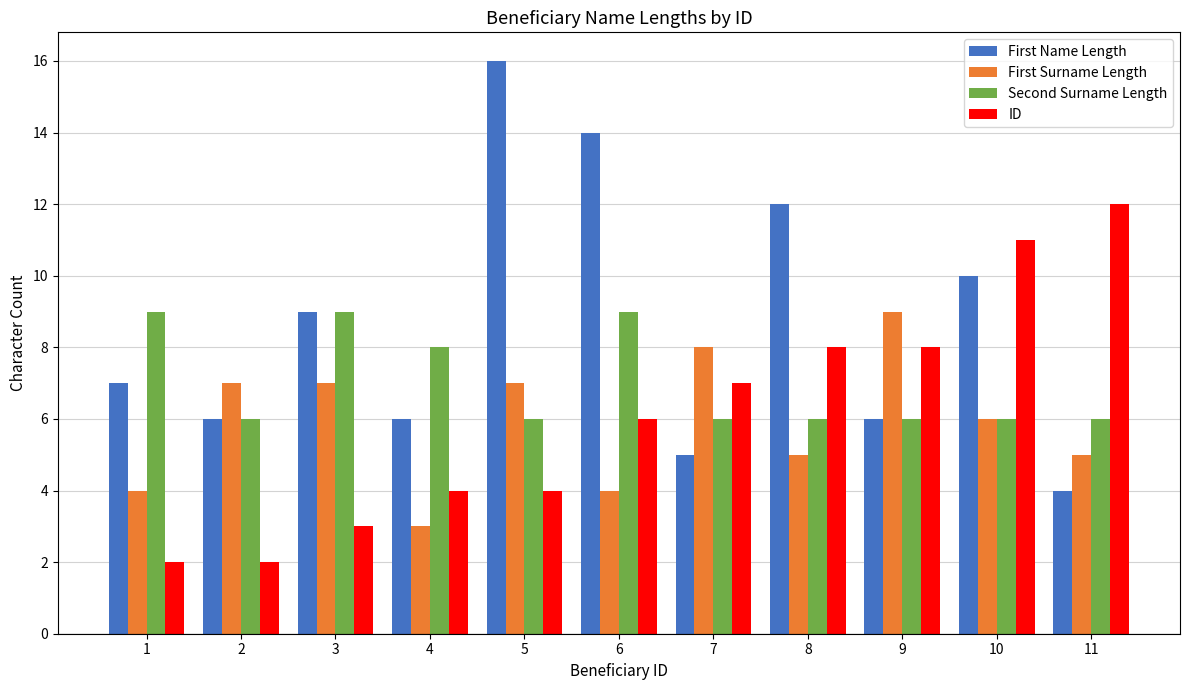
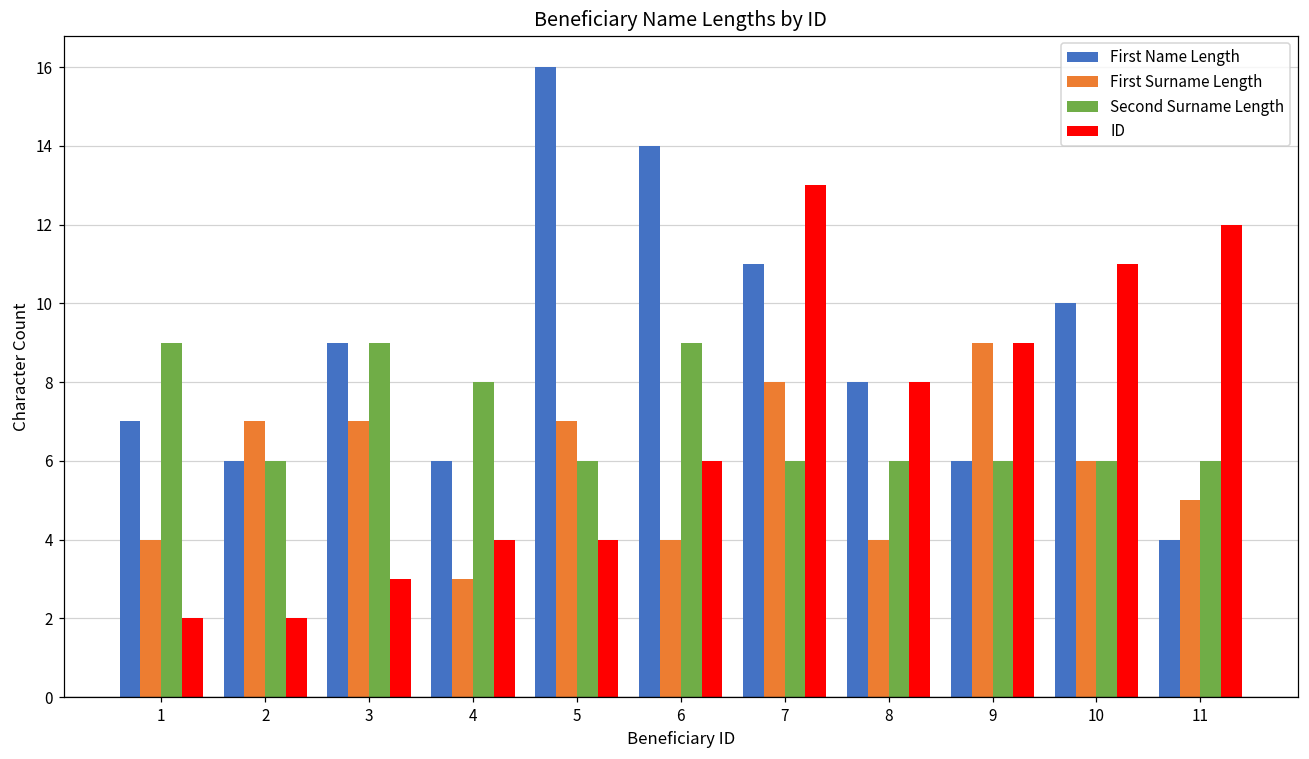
  {
    "First Name Length": {
      "1": 7,
      "2": 6,
      "3": 9,
      "4": 6,
      "5": 16,
      "6": 14,
-     "7": 5,
-     "8": 12,
+     "7": 11,
+     "8": 8,
      "9": 6,
      "10": 10,
      "11": 4
    },
    "First Surname Length": {
      "1": 4,
      "2": 7,
      "3": 7,
      "4": 3,
      "5": 7,
      "6": 4,
      "7": 8,
-     "8": 5,
+     "8": 4,
      "9": 9,
      "10": 6,
      "11": 5
    },
    "Second Surname Length": {
      "1": 9,
      "2": 6,
      "3": 9,
      "4": 8,
      "5": 6,
      "6": 9,
      "7": 6,
      "8": 6,
      "9": 6,
      "10": 6,
      "11": 6
    },
    "ID": {
      "1": 2,
      "2": 2,
      "3": 3,
      "4": 4,
      "5": 4,
      "6": 6,
-     "7": 7,
+     "7": 13,
      "8": 8,
-     "9": 8,
+     "9": 9,
      "10": 11,
      "11": 12
    }
  }
